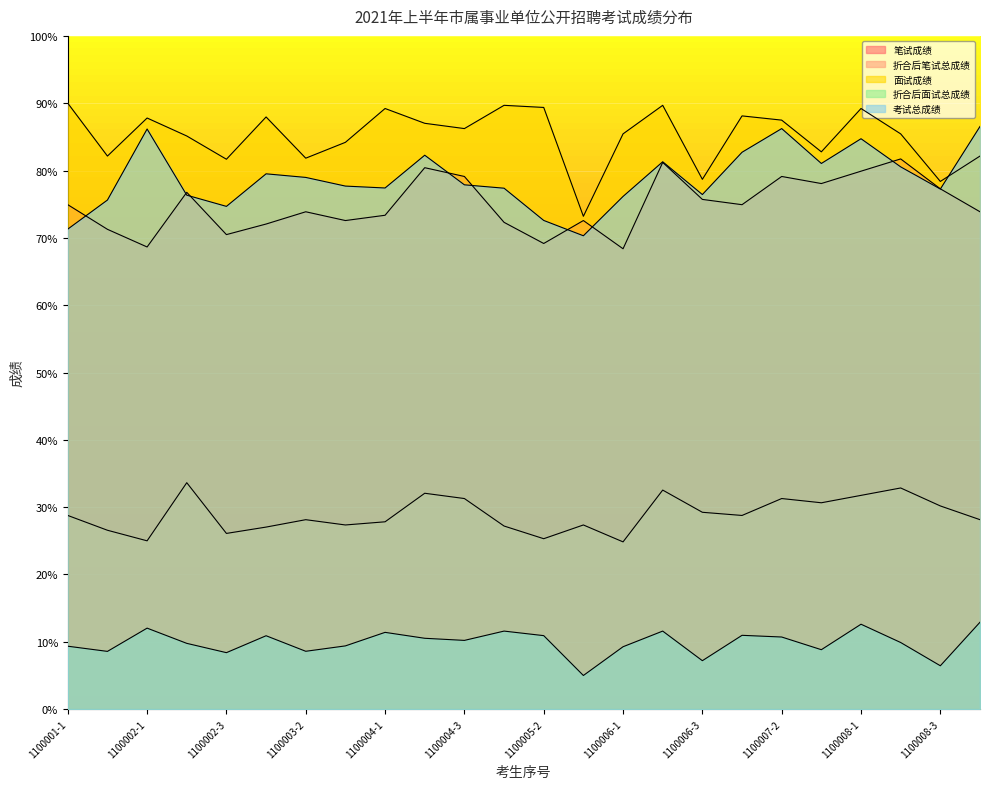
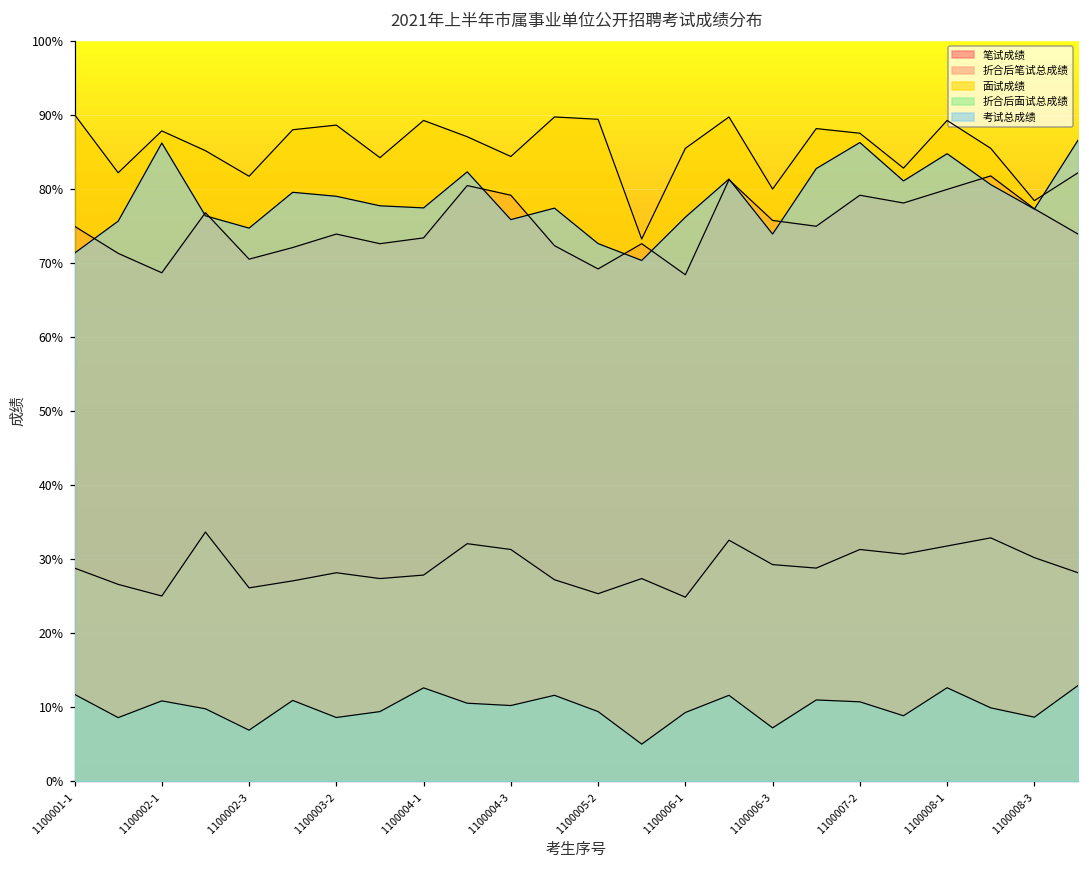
  {
    "面试成绩": {
      "1100001-1": "90%",
      "1100002-1": "88%",
      "1100002-3": "82%",
-     "1100003-2": "82%",
+     "1100003-2": "89%",
      "1100004-1": "89%",
-     "1100004-3": "86%",
+     "1100004-3": "84%",
      "1100005-2": "89%",
      "1100006-1": "85%",
-     "1100006-3": "79%",
+     "1100006-3": "80%",
      "1100007-2": "87%",
      "1100008-1": "89%",
      "1100008-3": "78%"
    },
    "折合后面试总成绩": {
-     "1100001-1": "9%",
-     "1100002-1": "12%",
-     "1100002-3": "8%",
+     "1100001-1": "12%",
+     "1100002-1": "11%",
+     "1100002-3": "7%",
      "1100003-2": "9%",
-     "1100004-1": "11%",
+     "1100004-1": "13%",
      "1100004-3": "10%",
-     "1100005-2": "11%",
+     "1100005-2": "9%",
      "1100006-1": "9%",
      "1100006-3": "7%",
      "1100007-2": "11%",
      "1100008-1": "13%",
-     "1100008-3": "6%"
+     "1100008-3": "9%"
    },
    "考试总成绩": {
      "1100001-1": "71%",
      "1100002-1": "86%",
      "1100002-3": "75%",
      "1100003-2": "79%",
      "1100004-1": "77%",
-     "1100004-3": "78%",
+     "1100004-3": "76%",
      "1100005-2": "73%",
      "1100006-1": "76%",
-     "1100006-3": "76%",
+     "1100006-3": "74%",
      "1100007-2": "86%",
      "1100008-1": "85%"
    }
  }
